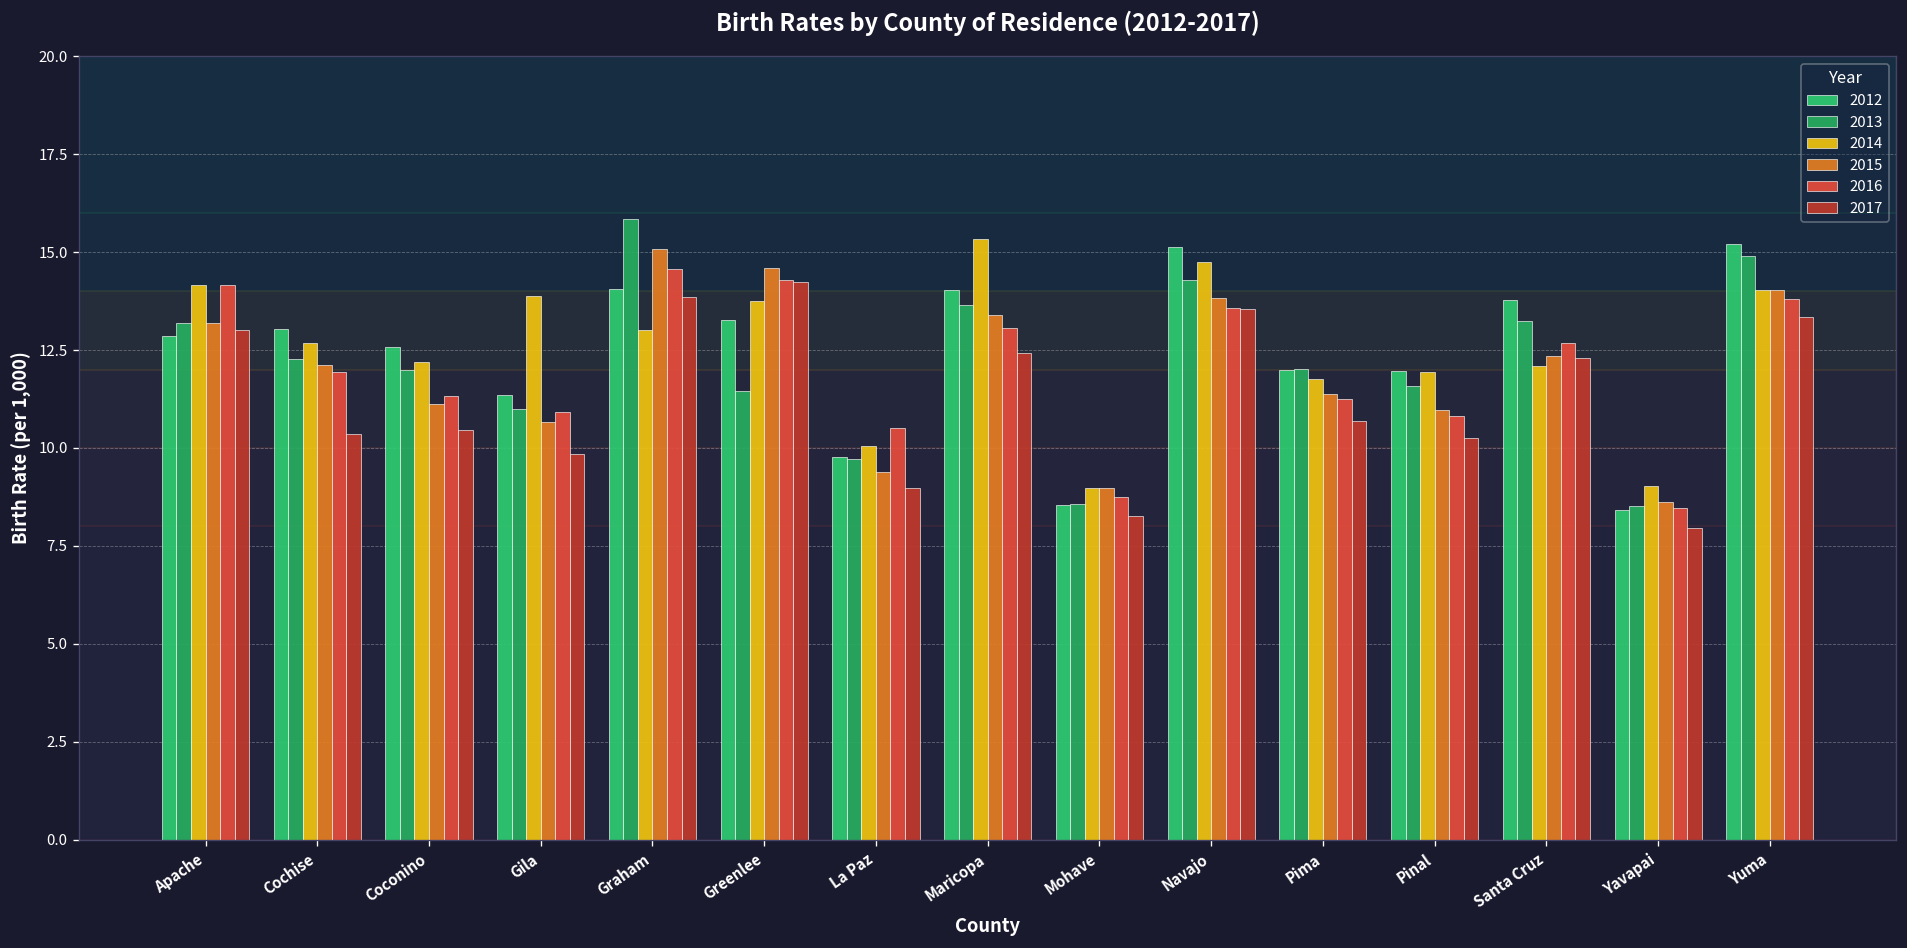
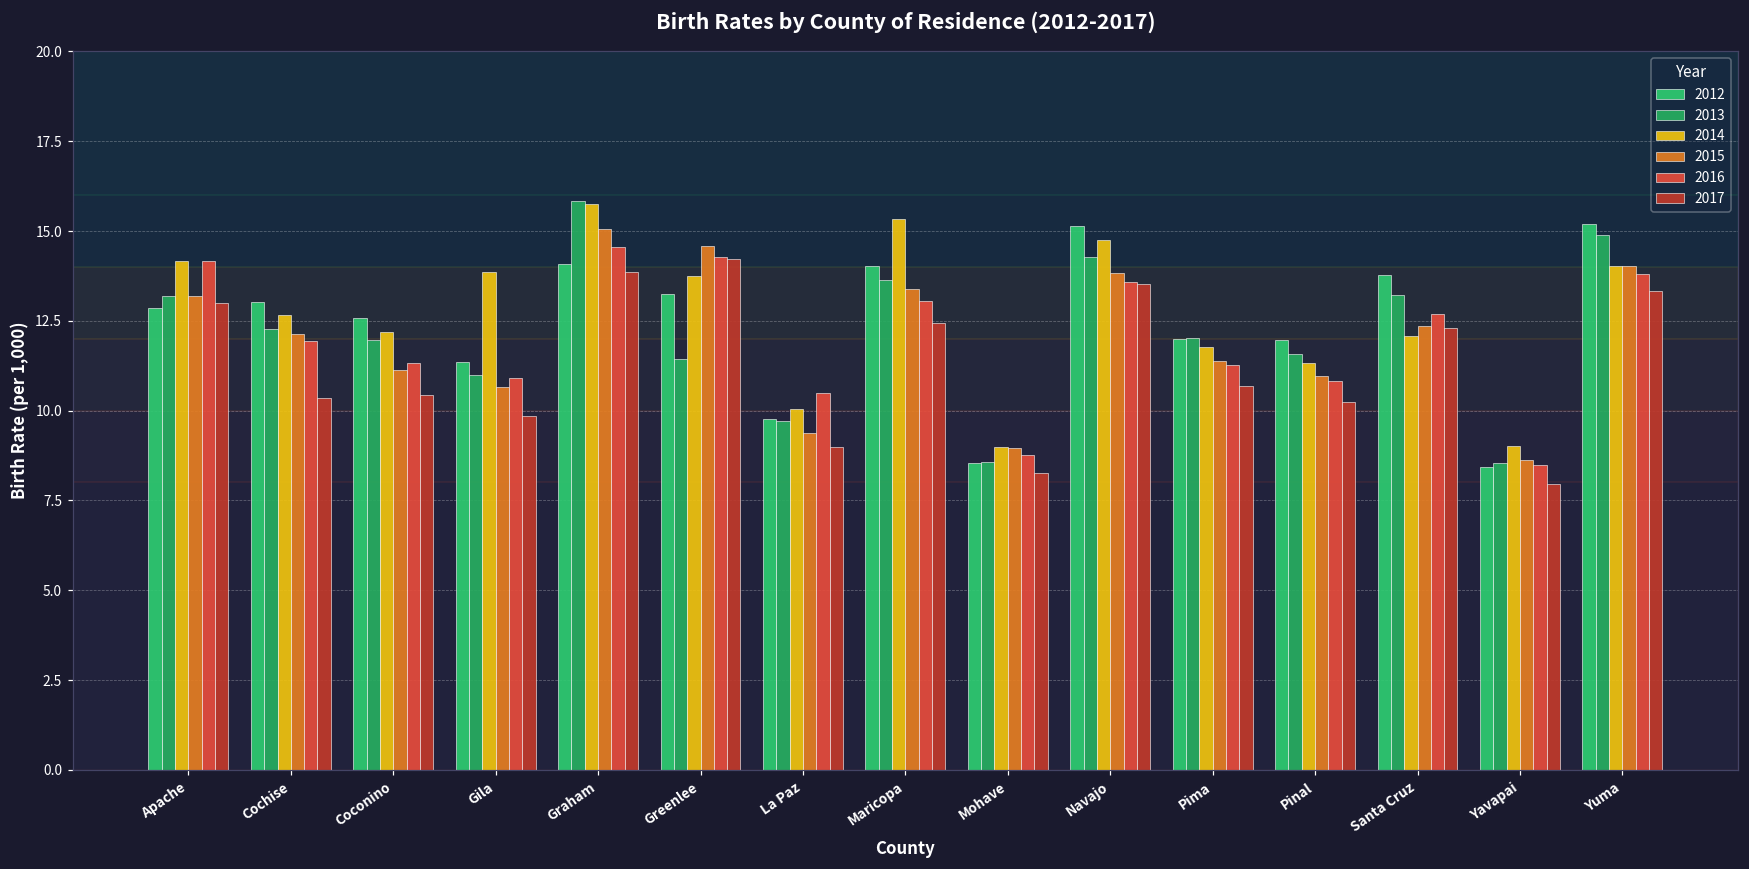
  {
    "2014": {
      "Apache": 14.2,
      "Cochise": 12.7,
      "Coconino": 12.2,
      "Gila": 13.9,
-     "Graham": 13.0,
+     "Graham": 15.7,
      "Greenlee": 13.8,
      "La Paz": 10.0,
      "Maricopa": 15.3,
      "Mohave": 9.0,
      "Navajo": 14.7,
      "Pima": 11.8,
-     "Pinal": 11.9,
+     "Pinal": 11.3,
      "Santa Cruz": 12.1,
      "Yavapai": 9.0,
      "Yuma": 14.0
    }
  }
